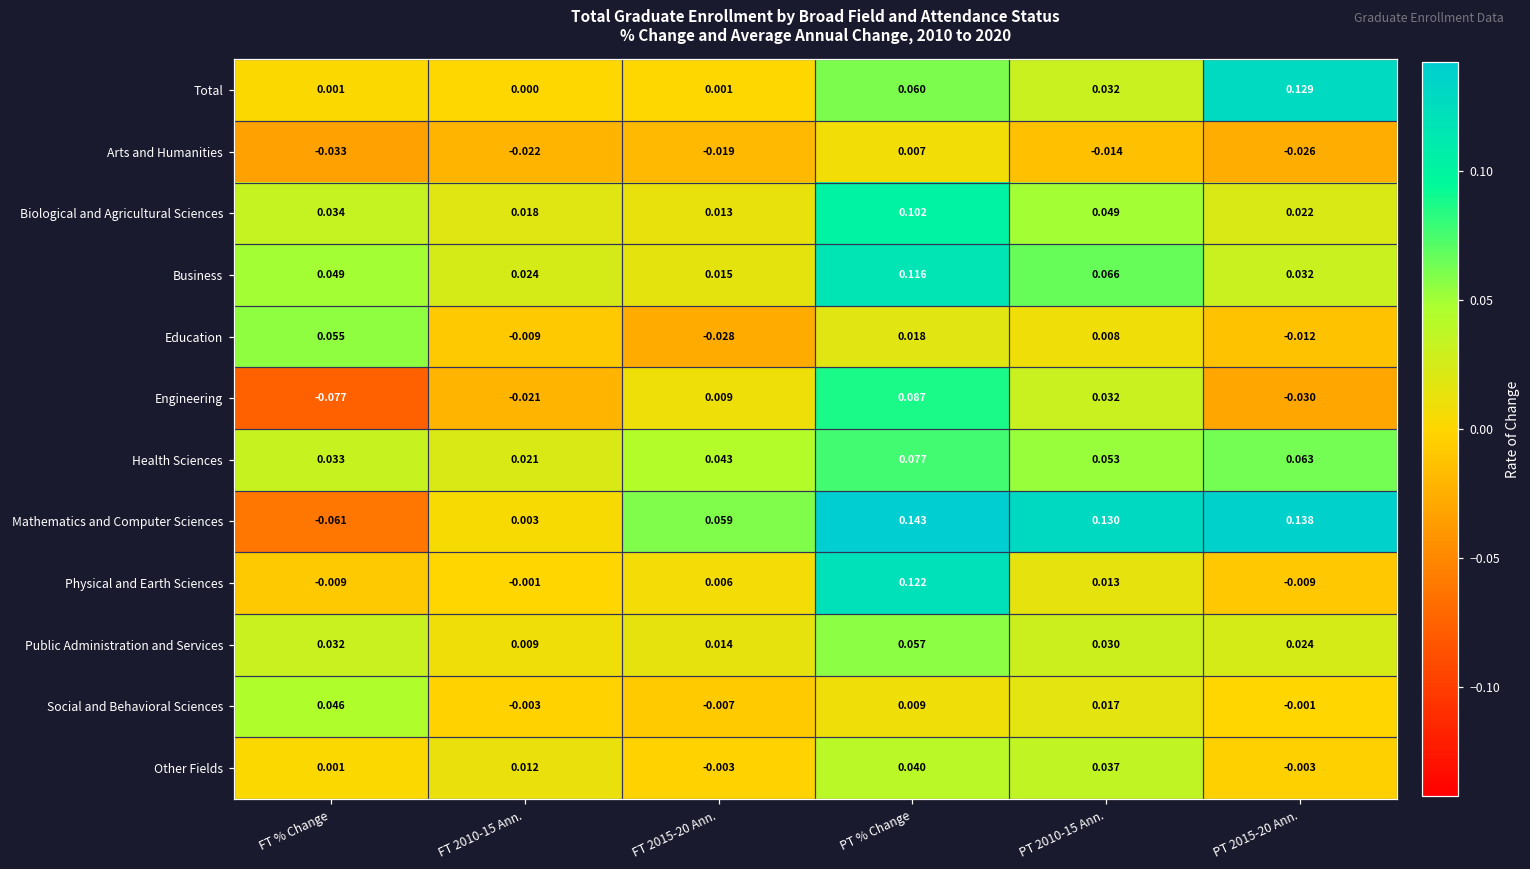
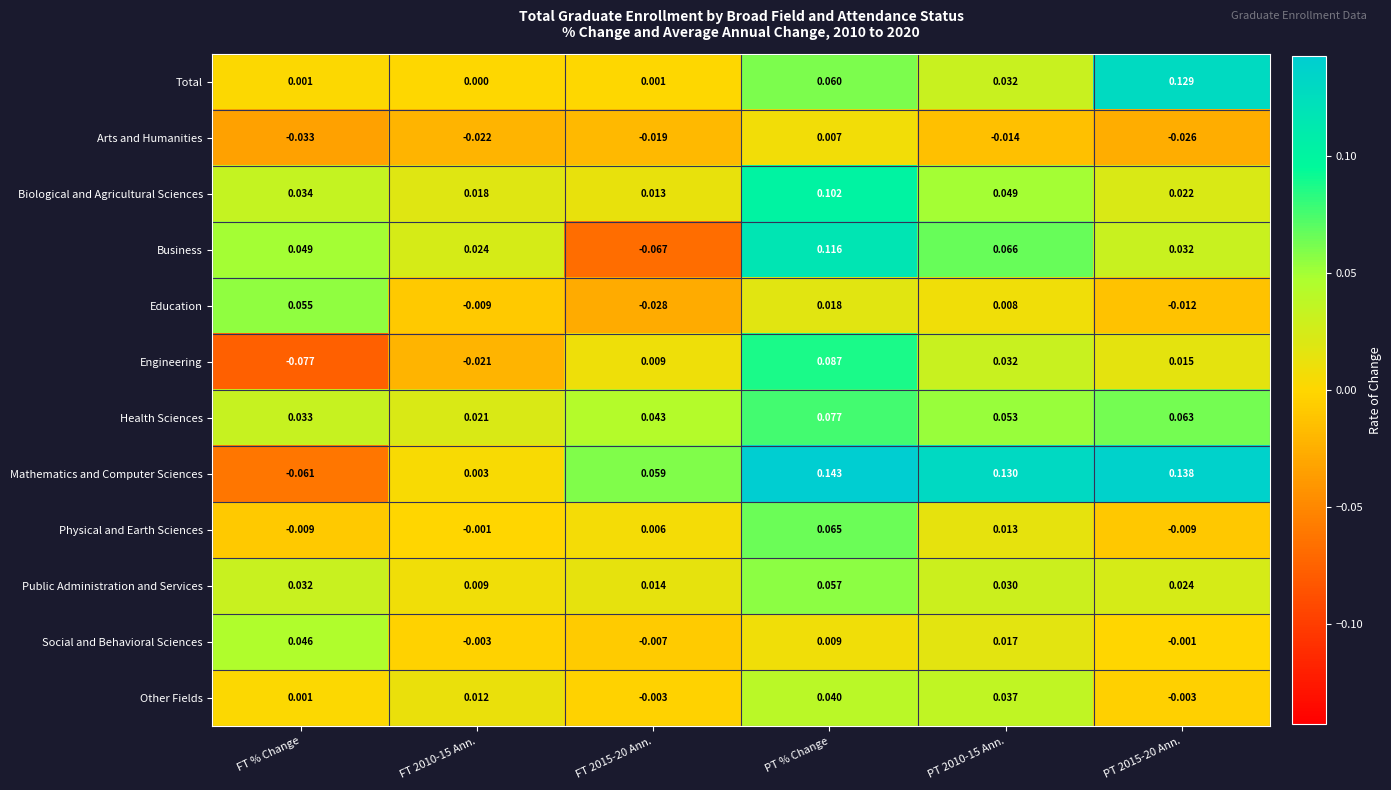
  {
    "Total": {
      "FT % Change": 0.001,
      "FT 2010-15 Ann.": 0.000,
      "FT 2015-20 Ann.": 0.001,
      "PT % Change": 0.060,
      "PT 2010-15 Ann.": 0.032,
      "PT 2015-20 Ann.": 0.129
    },
    "Arts and Humanities": {
      "FT % Change": -0.033,
      "FT 2010-15 Ann.": -0.022,
      "FT 2015-20 Ann.": -0.019,
      "PT % Change": 0.007,
      "PT 2010-15 Ann.": -0.014,
      "PT 2015-20 Ann.": -0.026
    },
    "Biological and Agricultural Sciences": {
      "FT % Change": 0.034,
      "FT 2010-15 Ann.": 0.018,
      "FT 2015-20 Ann.": 0.013,
      "PT % Change": 0.102,
      "PT 2010-15 Ann.": 0.049,
      "PT 2015-20 Ann.": 0.022
    },
    "Business": {
      "FT % Change": 0.049,
      "FT 2010-15 Ann.": 0.024,
-     "FT 2015-20 Ann.": 0.015,
+     "FT 2015-20 Ann.": -0.067,
      "PT % Change": 0.116,
      "PT 2010-15 Ann.": 0.066,
      "PT 2015-20 Ann.": 0.032
    },
    "Education": {
      "FT % Change": 0.055,
      "FT 2010-15 Ann.": -0.009,
      "FT 2015-20 Ann.": -0.028,
      "PT % Change": 0.018,
      "PT 2010-15 Ann.": 0.008,
      "PT 2015-20 Ann.": -0.012
    },
    "Engineering": {
      "FT % Change": -0.077,
      "FT 2010-15 Ann.": -0.021,
      "FT 2015-20 Ann.": 0.009,
      "PT % Change": 0.087,
      "PT 2010-15 Ann.": 0.032,
-     "PT 2015-20 Ann.": -0.030
+     "PT 2015-20 Ann.": 0.015
    },
    "Health Sciences": {
      "FT % Change": 0.033,
      "FT 2010-15 Ann.": 0.021,
      "FT 2015-20 Ann.": 0.043,
      "PT % Change": 0.077,
      "PT 2010-15 Ann.": 0.053,
      "PT 2015-20 Ann.": 0.063
    },
    "Mathematics and Computer Sciences": {
      "FT % Change": -0.061,
      "FT 2010-15 Ann.": 0.003,
      "FT 2015-20 Ann.": 0.059,
      "PT % Change": 0.143,
      "PT 2010-15 Ann.": 0.130,
      "PT 2015-20 Ann.": 0.138
    },
    "Physical and Earth Sciences": {
      "FT % Change": -0.009,
      "FT 2010-15 Ann.": -0.001,
      "FT 2015-20 Ann.": 0.006,
-     "PT % Change": 0.122,
+     "PT % Change": 0.065,
      "PT 2010-15 Ann.": 0.013,
      "PT 2015-20 Ann.": -0.009
    },
    "Public Administration and Services": {
      "FT % Change": 0.032,
      "FT 2010-15 Ann.": 0.009,
      "FT 2015-20 Ann.": 0.014,
      "PT % Change": 0.057,
      "PT 2010-15 Ann.": 0.030,
      "PT 2015-20 Ann.": 0.024
    },
    "Social and Behavioral Sciences": {
      "FT % Change": 0.046,
      "FT 2010-15 Ann.": -0.003,
      "FT 2015-20 Ann.": -0.007,
      "PT % Change": 0.009,
      "PT 2010-15 Ann.": 0.017,
      "PT 2015-20 Ann.": -0.001
    },
    "Other Fields": {
      "FT % Change": 0.001,
      "FT 2010-15 Ann.": 0.012,
      "FT 2015-20 Ann.": -0.003,
      "PT % Change": 0.040,
      "PT 2010-15 Ann.": 0.037,
      "PT 2015-20 Ann.": -0.003
    }
  }
